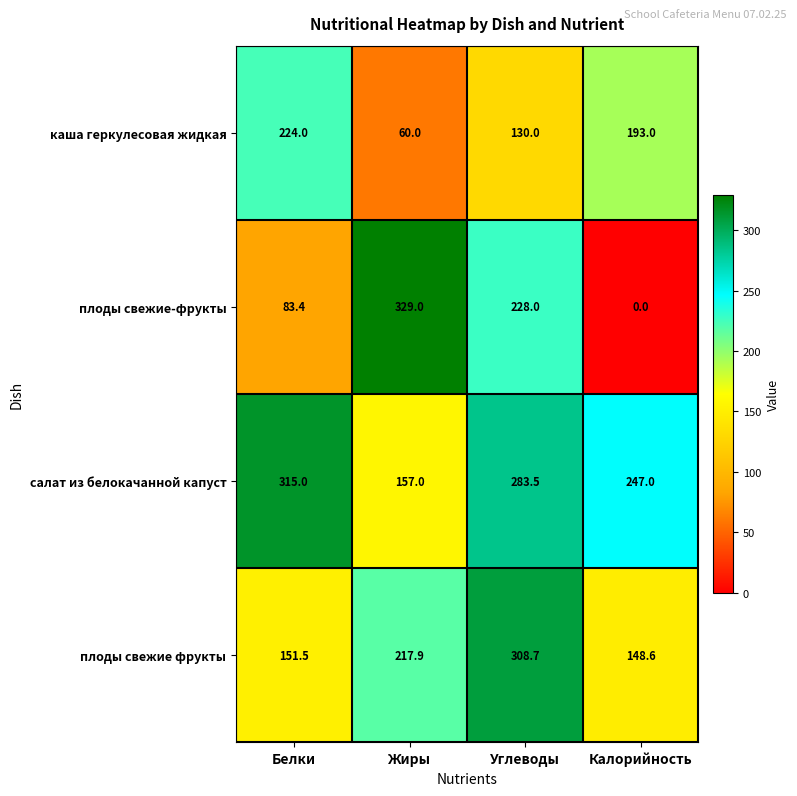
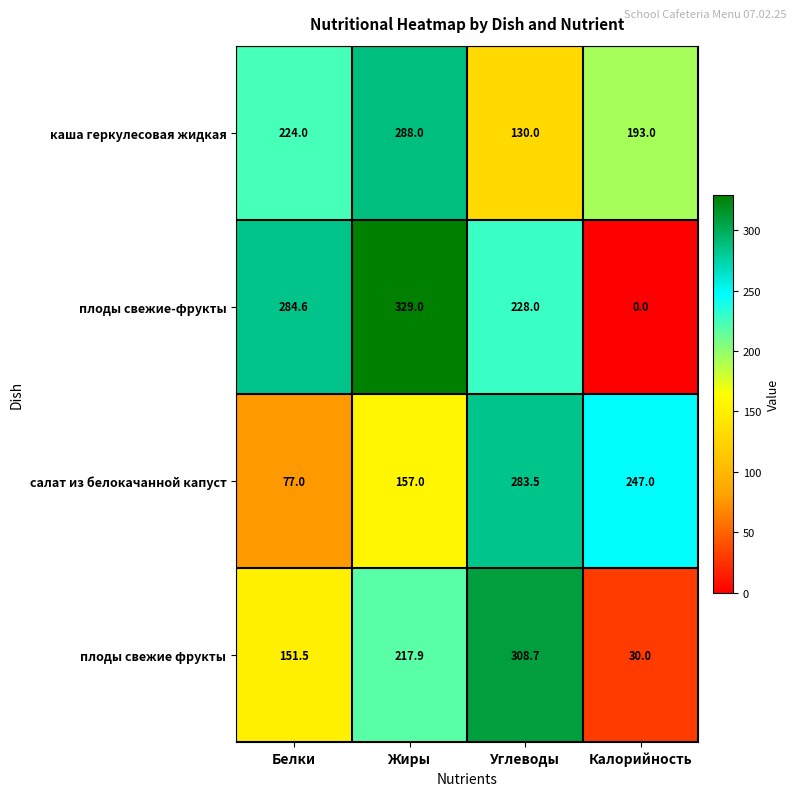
  {
    "каша геркулесовая жидкая": {
      "Белки": 224.0,
-     "Жиры": 60.0,
+     "Жиры": 288.0,
      "Углеводы": 130.0,
      "Калорийность": 193.0
    },
    "плоды свежие-фрукты": {
-     "Белки": 83.4,
+     "Белки": 284.6,
      "Жиры": 329.0,
      "Углеводы": 228.0,
      "Калорийность": 0.0
    },
    "салат из белокачанной капуст": {
-     "Белки": 315.0,
+     "Белки": 77.0,
      "Жиры": 157.0,
      "Углеводы": 283.5,
      "Калорийность": 247.0
    },
    "плоды свежие фрукты": {
      "Белки": 151.5,
      "Жиры": 217.9,
      "Углеводы": 308.7,
-     "Калорийность": 148.6
+     "Калорийность": 30.0
    }
  }
